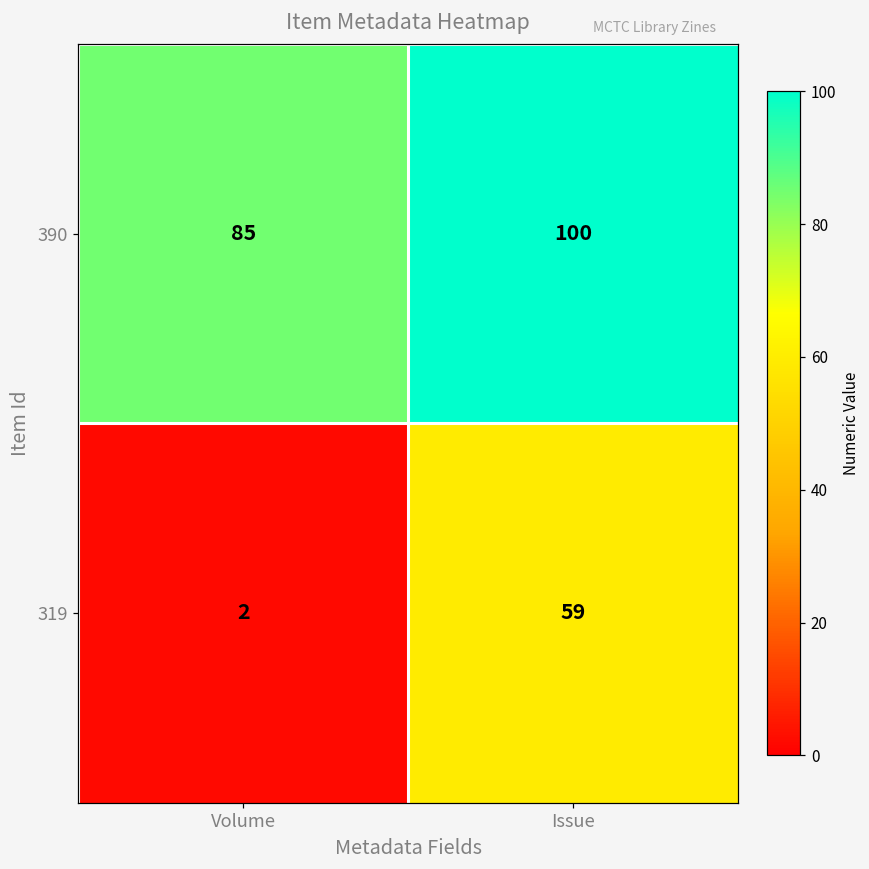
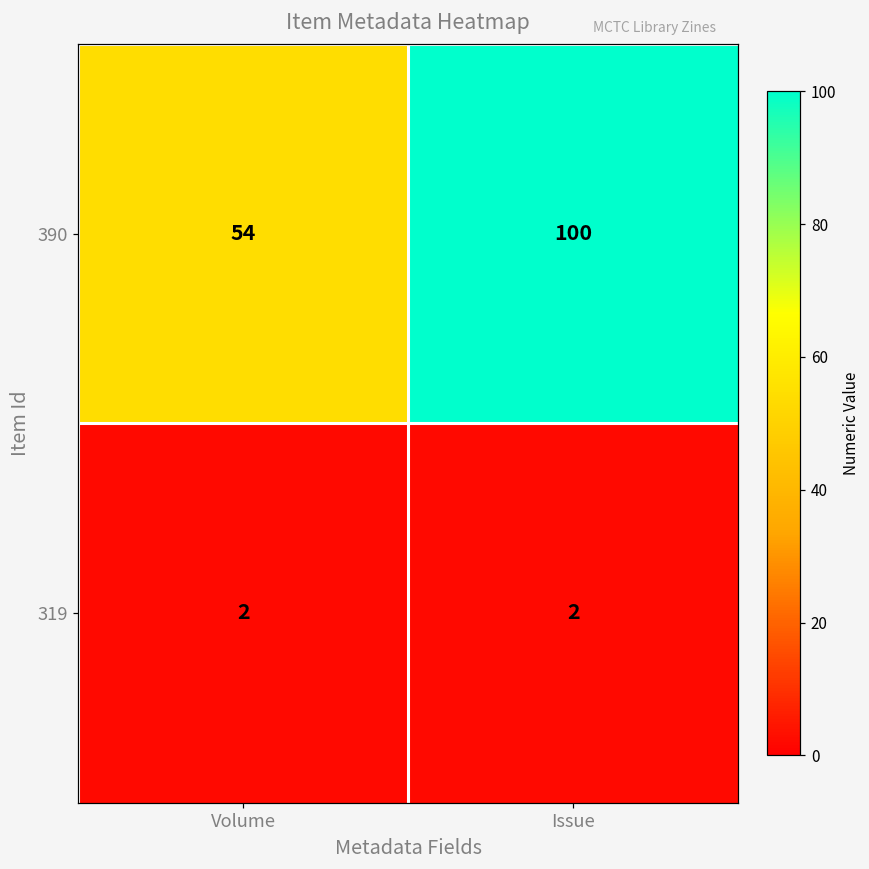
  {
    "390": {
-     "Volume": 85,
+     "Volume": 54,
      "Issue": 100
    },
    "319": {
      "Volume": 2,
-     "Issue": 59
+     "Issue": 2
    }
  }
